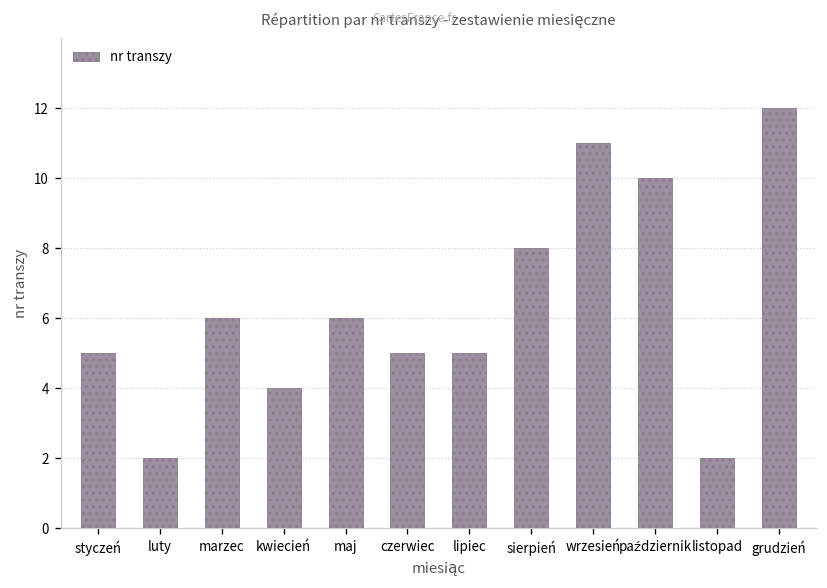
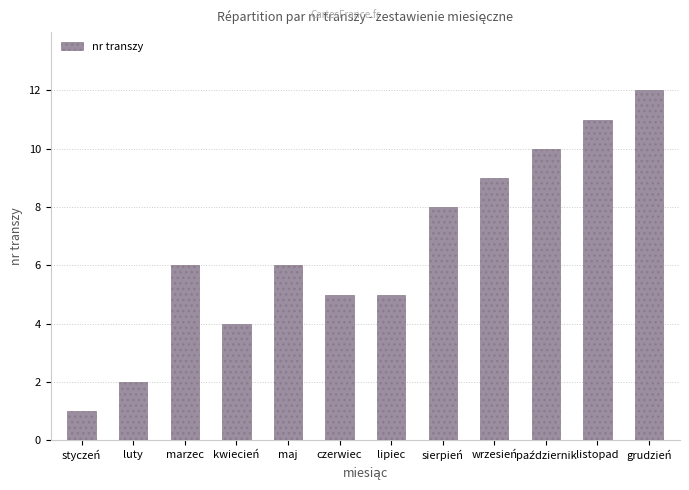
  {
-   "styczeń": 5,
+   "styczeń": 1,
    "luty": 2,
    "marzec": 6,
    "kwiecień": 4,
    "maj": 6,
    "czerwiec": 5,
    "lipiec": 5,
    "sierpień": 8,
-   "wrzesień": 11,
+   "wrzesień": 9,
    "październik": 10,
-   "listopad": 2,
+   "listopad": 11,
    "grudzień": 12
  }
